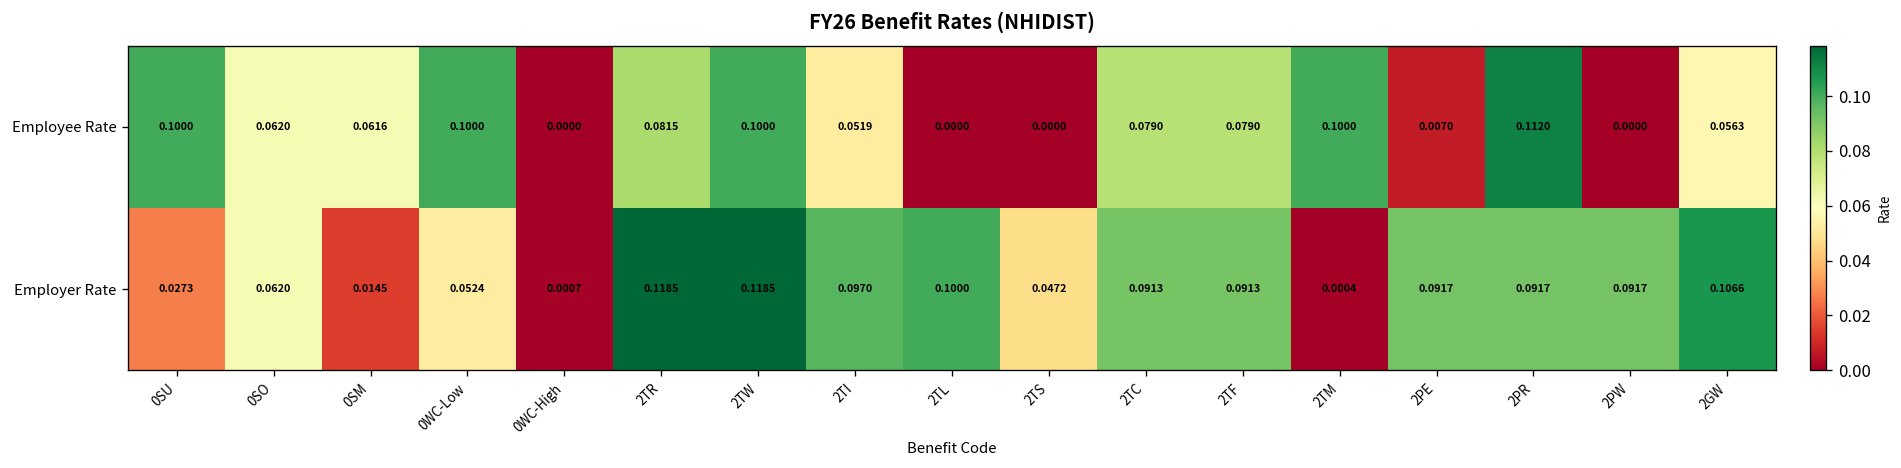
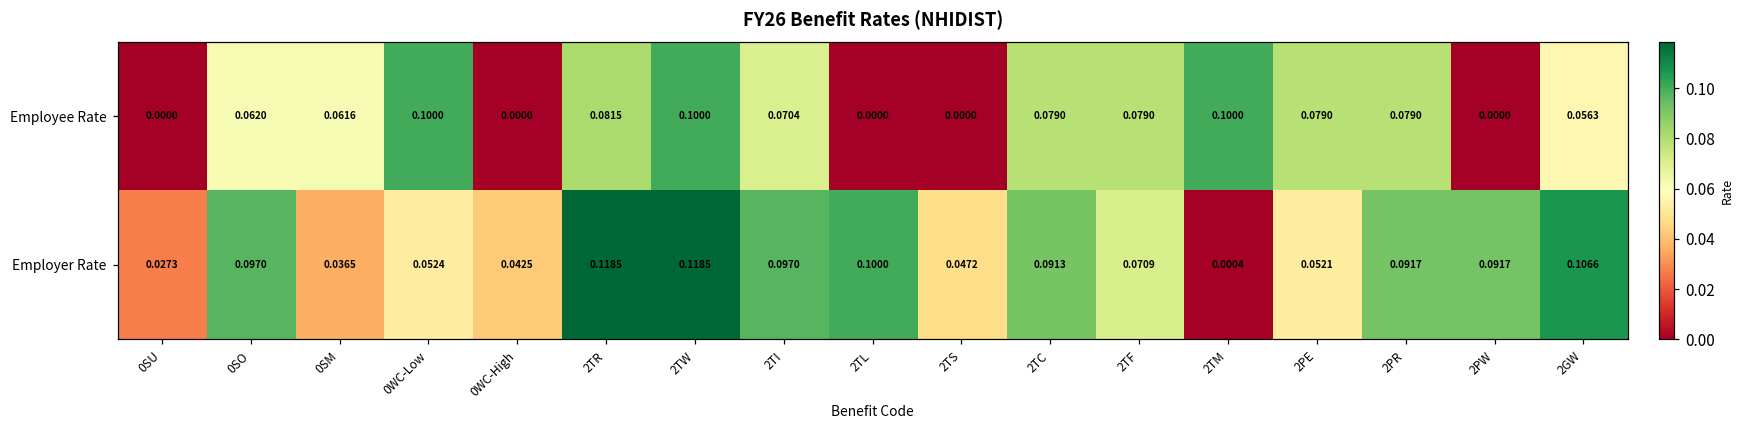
  {
    "Employee Rate": {
-     "0SU": 0.1000,
+     "0SU": 0.0000,
      "0SO": 0.0620,
      "0SM": 0.0616,
      "0WC-Low": 0.1000,
      "0WC-High": 0.0000,
      "2TR": 0.0815,
      "2TW": 0.1000,
-     "2TI": 0.0519,
+     "2TI": 0.0704,
      "2TL": 0.0000,
      "2TS": 0.0000,
      "2TC": 0.0790,
      "2TF": 0.0790,
      "2TM": 0.1000,
-     "2PE": 0.0070,
-     "2PR": 0.1120,
+     "2PE": 0.0790,
+     "2PR": 0.0790,
      "2PW": 0.0000,
      "2GW": 0.0563
    },
    "Employer Rate": {
      "0SU": 0.0273,
-     "0SO": 0.0620,
-     "0SM": 0.0145,
+     "0SO": 0.0970,
+     "0SM": 0.0365,
      "0WC-Low": 0.0524,
-     "0WC-High": 0.0007,
+     "0WC-High": 0.0425,
      "2TR": 0.1185,
      "2TW": 0.1185,
      "2TI": 0.0970,
      "2TL": 0.1000,
      "2TS": 0.0472,
      "2TC": 0.0913,
-     "2TF": 0.0913,
+     "2TF": 0.0709,
      "2TM": 0.0004,
-     "2PE": 0.0917,
+     "2PE": 0.0521,
      "2PR": 0.0917,
      "2PW": 0.0917,
      "2GW": 0.1066
    }
  }
